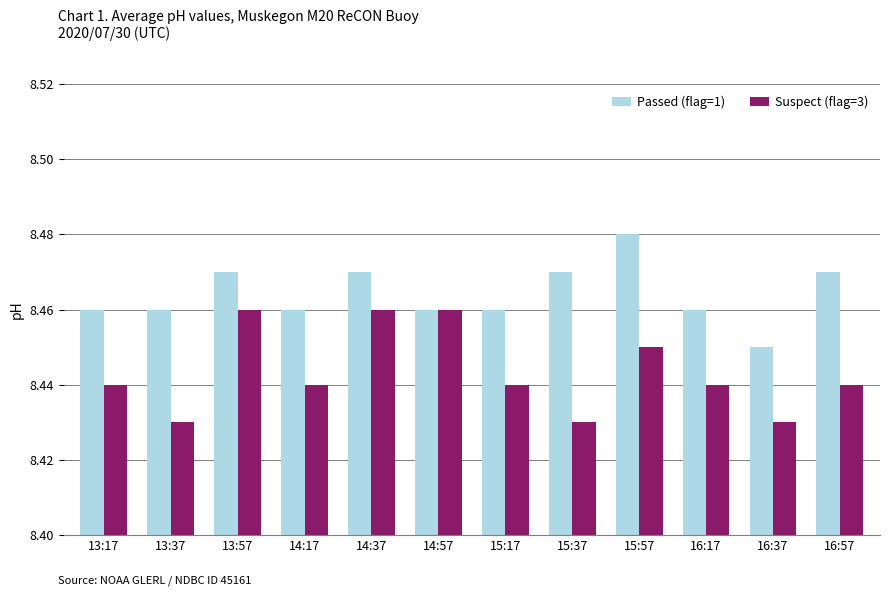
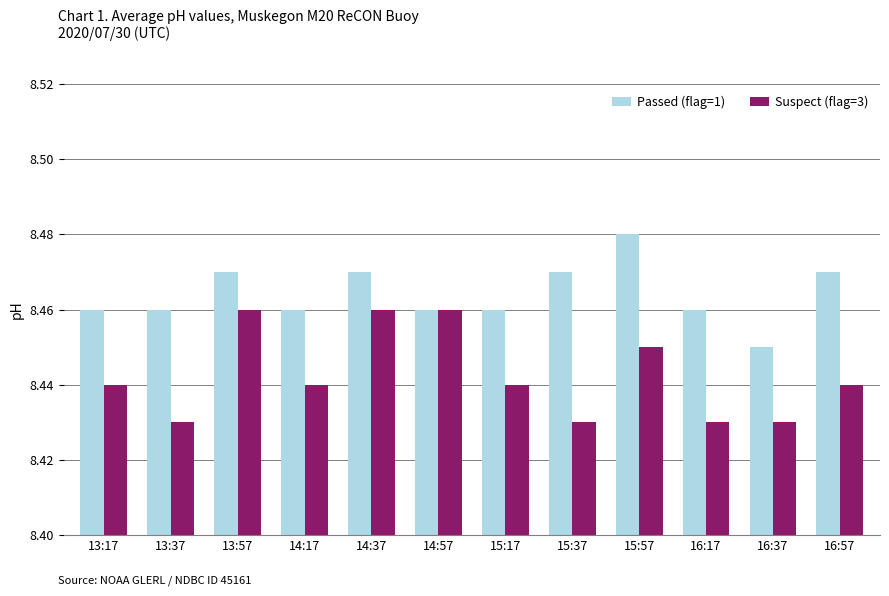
  {
    "Passed (flag=1)": {
      "13:17": 8.46,
      "13:37": 8.46,
      "13:57": 8.47,
      "14:17": 8.46,
      "14:37": 8.47,
      "14:57": 8.46,
      "15:17": 8.46,
      "15:37": 8.47,
      "15:57": 8.48,
      "16:17": 8.46,
      "16:37": 8.45,
      "16:57": 8.47
    },
    "Suspect (flag=3)": {
      "13:17": 8.44,
      "13:37": 8.43,
      "13:57": 8.46,
      "14:17": 8.44,
      "14:37": 8.46,
      "14:57": 8.46,
      "15:17": 8.44,
      "15:37": 8.43,
      "15:57": 8.45,
-     "16:17": 8.44,
+     "16:17": 8.43,
      "16:37": 8.43,
      "16:57": 8.44
    }
  }
